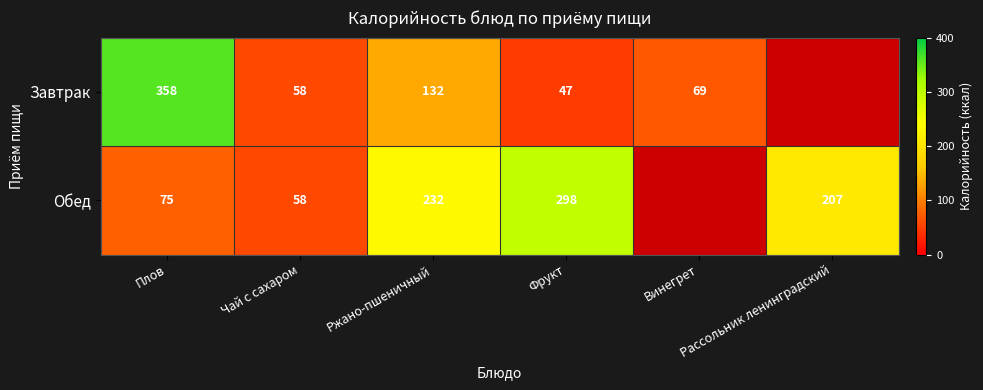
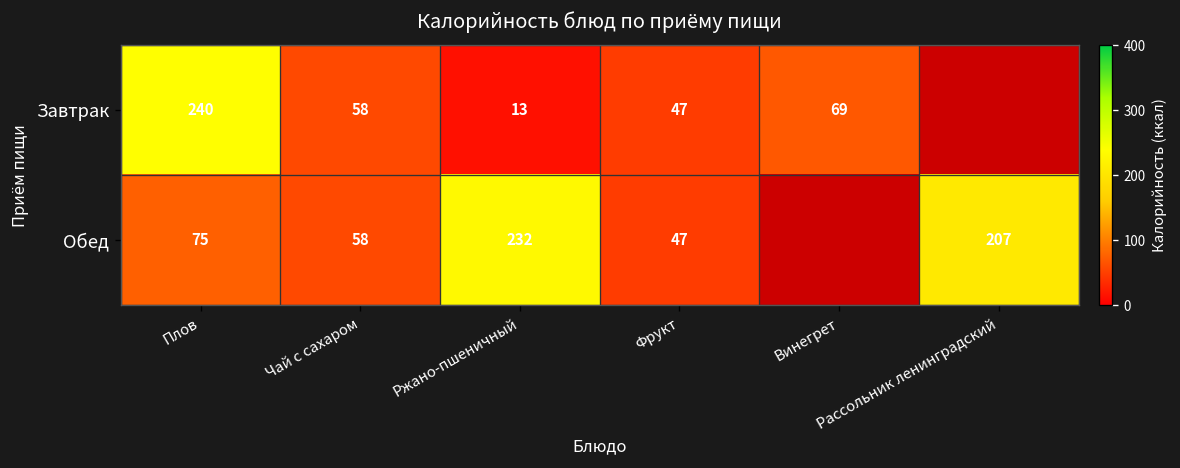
  {
    "Завтрак": {
-     "Плов": 358,
+     "Плов": 240,
      "Чай с сахаром": 58,
-     "Ржано-пшеничный": 132,
+     "Ржано-пшеничный": 13,
      "Фрукт": 47,
      "Винегрет": 69
    },
    "Обед": {
      "Плов": 75,
      "Чай с сахаром": 58,
      "Ржано-пшеничный": 232,
-     "Фрукт": 298,
+     "Фрукт": 47,
      "Рассольник ленинградский": 207
    }
  }
